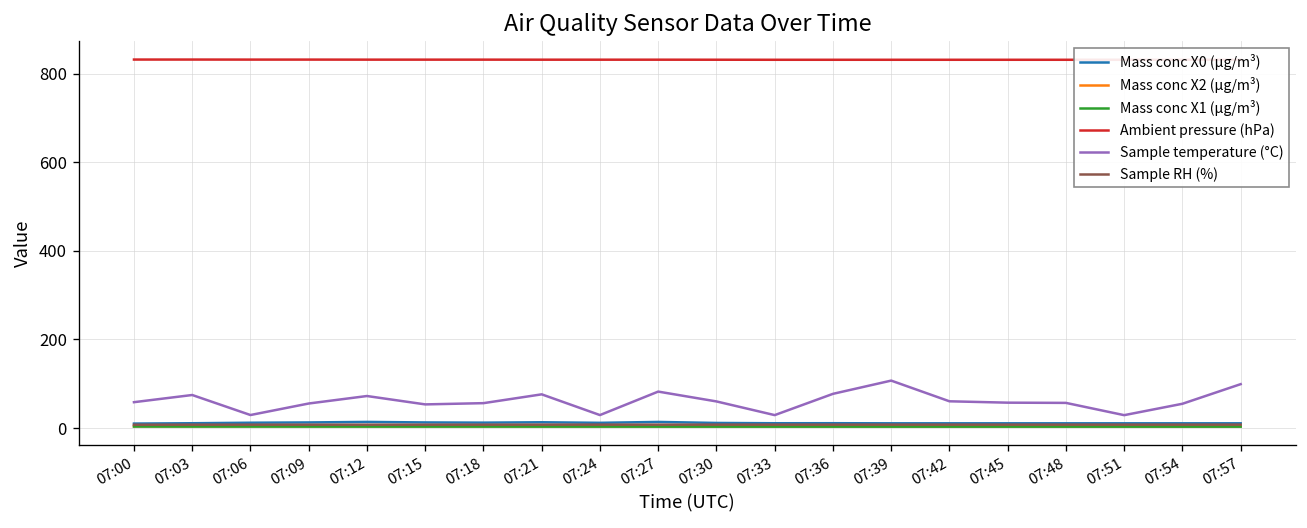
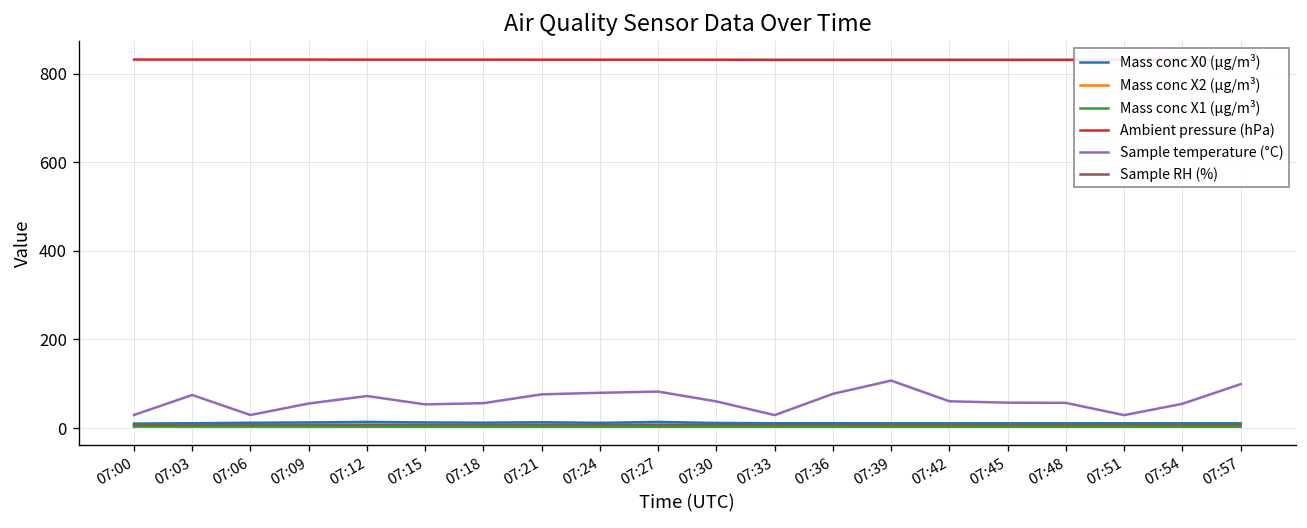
  {
    "Ambient pressure (hPa)": {
      "07:00": 830,
      "07:03": 830,
      "07:06": 830,
      "07:09": 830,
      "07:12": 830,
      "07:15": 830,
      "07:18": 830,
      "07:21": 830,
      "07:24": 830,
      "07:27": 830,
      "07:30": 830,
      "07:33": 830,
      "07:36": 830,
      "07:39": 830,
      "07:42": 830,
      "07:45": 830,
      "07:48": 830
    },
    "Sample temperature (°C)": {
-     "07:00": 60,
+     "07:00": 30,
      "07:03": 70,
      "07:06": 30,
      "07:09": 60,
      "07:12": 70,
      "07:15": 50,
      "07:18": 60,
      "07:21": 80,
-     "07:24": 30,
+     "07:24": 80,
      "07:27": 80,
      "07:30": 60,
      "07:33": 30,
      "07:36": 80,
      "07:39": 110,
      "07:42": 60,
      "07:45": 60,
      "07:48": 60,
      "07:51": 30,
      "07:54": 50,
      "07:57": 100
    }
  }
